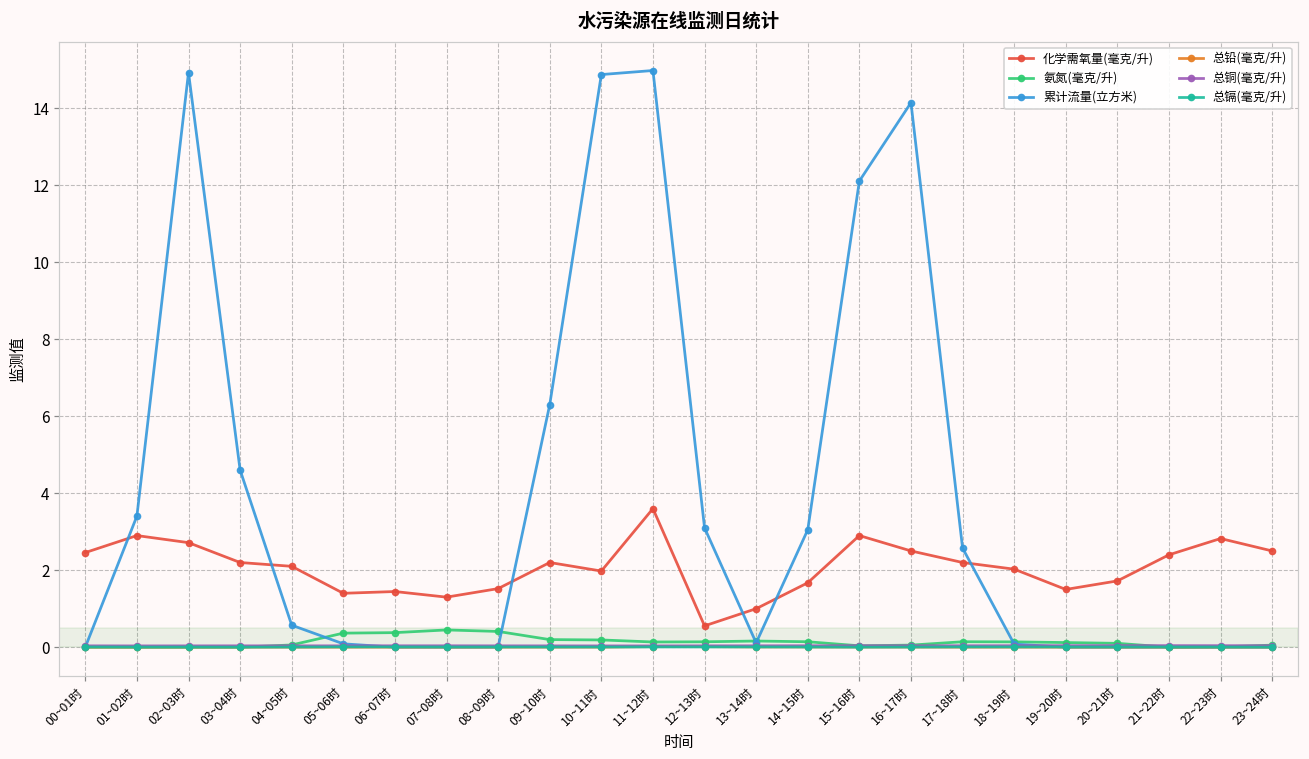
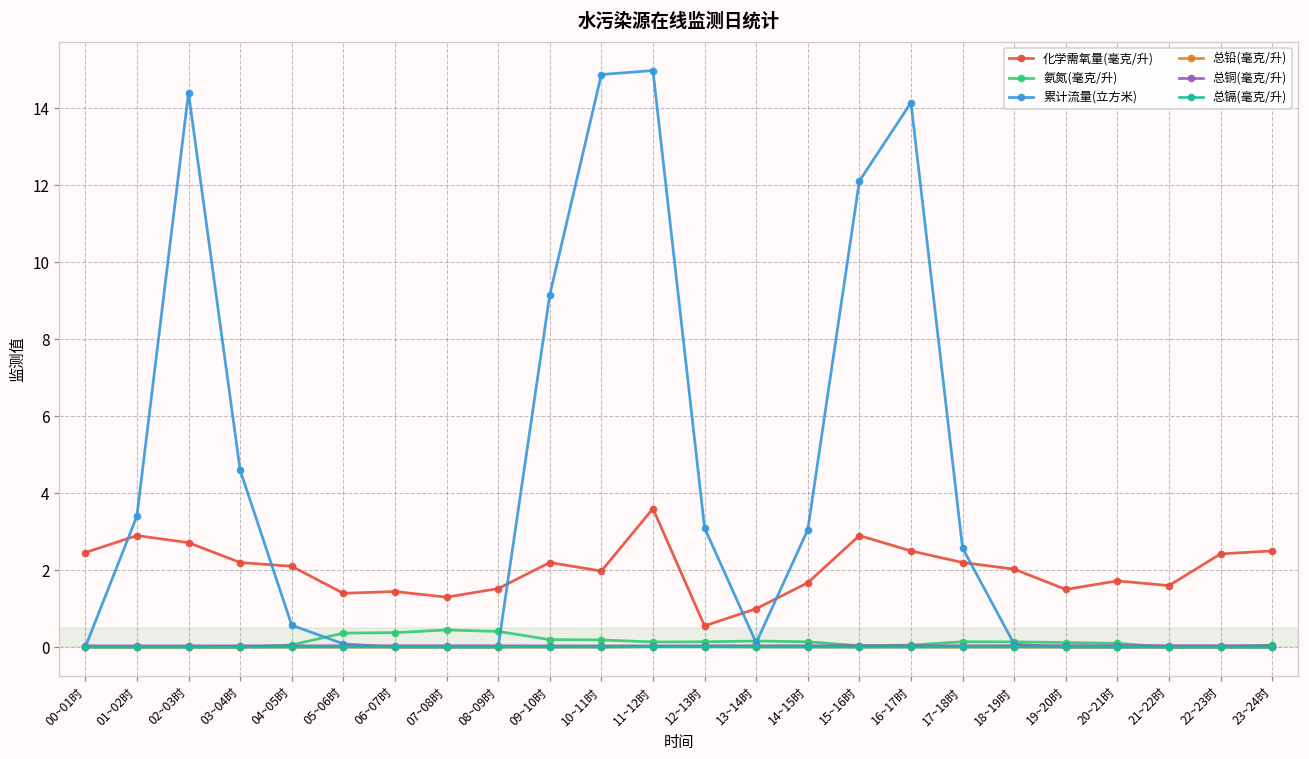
  {
    "化学需氧量(毫克/升)": {
      "00~01时": 2.5,
      "01~02时": 2.9,
      "02~03时": 2.7,
      "03~04时": 2.2,
      "04~05时": 2.1,
      "05~06时": 1.4,
      "06~07时": 1.4,
      "07~08时": 1.3,
      "08~09时": 1.5,
      "09~10时": 2.2,
      "10~11时": 2.0,
      "11~12时": 3.6,
      "12~13时": 0.6,
      "13~14时": 1.0,
      "14~15时": 1.7,
      "15~16时": 2.9,
      "16~17时": 2.5,
      "17~18时": 2.2,
      "18~19时": 2.0,
      "19~20时": 1.5,
      "20~21时": 1.7,
-     "21~22时": 2.4,
-     "22~23时": 2.8,
+     "21~22时": 1.6,
+     "22~23时": 2.4,
      "23~24时": 2.5
    },
    "累计流量(立方米)": {
      "01~02时": 3.4,
-     "02~03时": 14.9,
+     "02~03时": 14.4,
      "03~04时": 4.6,
      "04~05时": 0.6,
-     "09~10时": 6.3,
+     "09~10时": 9.2,
      "10~11时": 14.9,
      "11~12时": 15.0,
      "12~13时": 3.1,
      "14~15时": 3.1,
      "15~16时": 12.1,
      "16~17时": 14.1,
      "17~18时": 2.6
    }
  }
